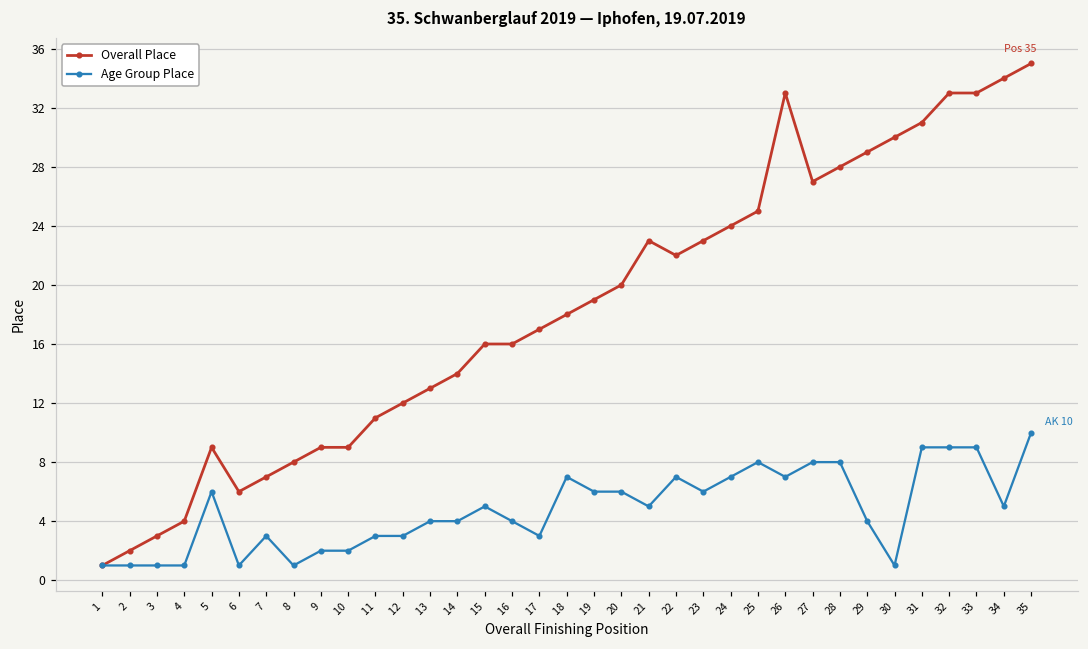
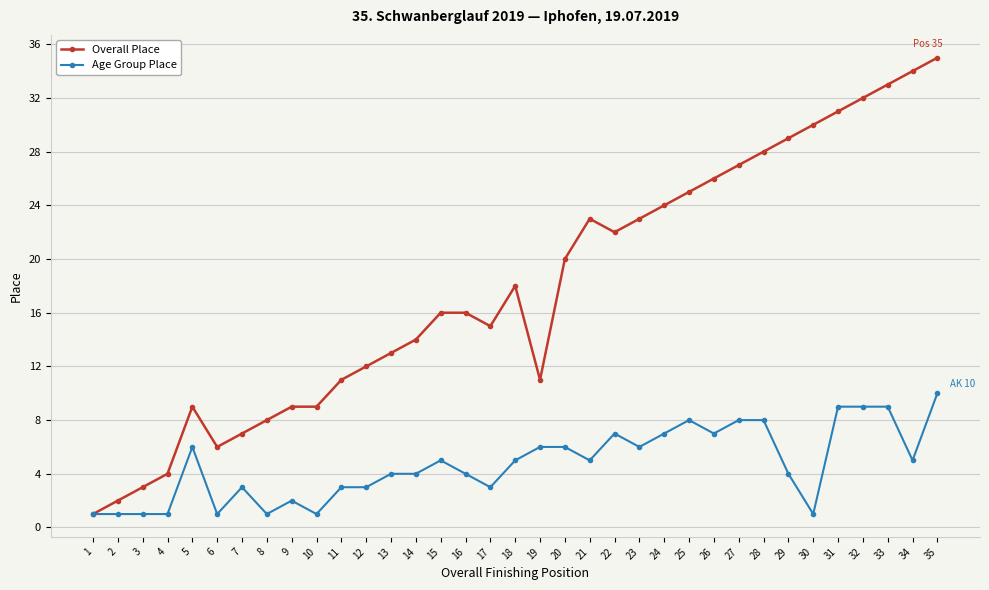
  {
    "Overall Place": {
      "2": 2,
      "3": 3,
      "4": 4,
      "5": 9,
      "6": 6,
      "7": 7,
      "8": 8,
      "9": 9,
      "10": 9,
      "11": 11,
      "12": 12,
      "13": 13,
      "14": 14,
      "15": 16,
      "16": 16,
-     "17": 17,
+     "17": 15,
      "18": 18,
-     "19": 19,
+     "19": 11,
      "20": 20,
      "21": 23,
      "22": 22,
      "23": 23,
      "24": 24,
      "25": 25,
-     "26": 33,
+     "26": 26,
      "27": 27,
      "28": 28,
      "29": 29,
      "30": 30,
      "31": 31,
-     "32": 33,
+     "32": 32,
      "33": 33,
      "34": 34
    },
    "Age Group Place": {
      "2": 1,
      "3": 1,
      "4": 1,
      "5": 6,
      "6": 1,
      "7": 3,
      "8": 1,
      "9": 2,
-     "10": 2,
+     "10": 1,
      "11": 3,
      "12": 3,
      "13": 4,
      "14": 4,
      "15": 5,
      "16": 4,
      "17": 3,
-     "18": 7,
+     "18": 5,
      "19": 6,
      "20": 6,
      "21": 5,
      "22": 7,
      "23": 6,
      "24": 7,
      "25": 8,
      "26": 7,
      "27": 8,
      "28": 8,
      "29": 4,
      "30": 1,
      "31": 9,
      "32": 9,
      "33": 9,
      "34": 5
    }
  }
